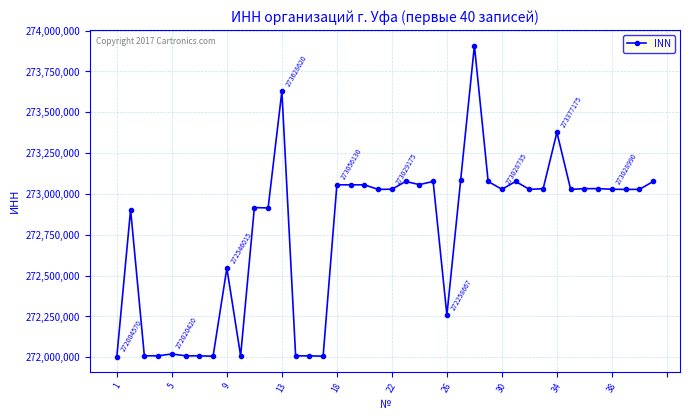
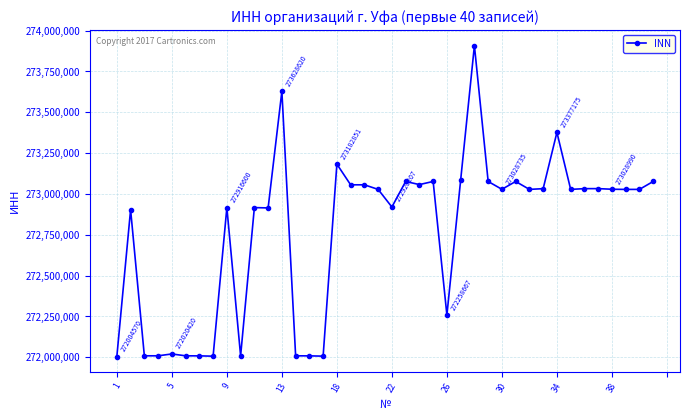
  {
    "1": 272004570,
    "5": 272020420,
-   "9": 272546015,
+   "9": 272916600,
    "13": 273628620,
-   "18": 273056130,
-   "22": 273029175,
+   "18": 273182851,
+   "22": 272920207,
    "26": 272258667,
    "34": 273377175,
    "38": 273028990
  }
